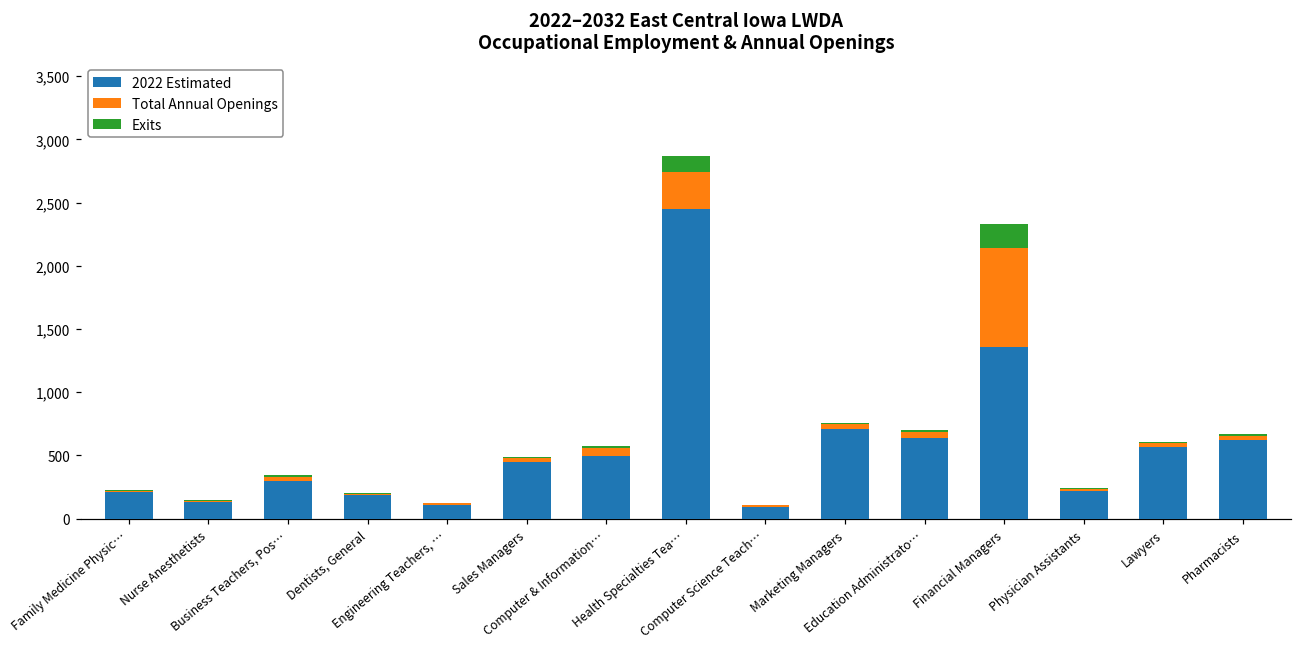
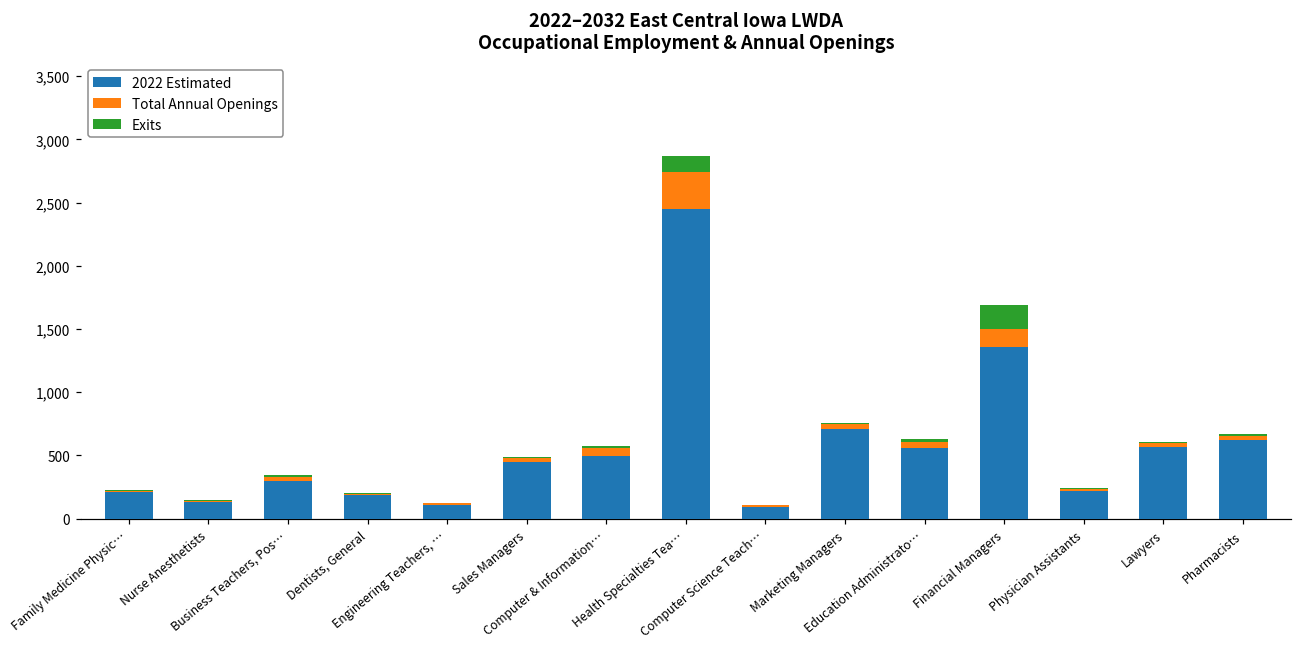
  {
    "2022 Estimated": {
      "Family Medicine Physic…": "210",
      "Nurse Anesthetists": "130",
      "Business Teachers, Pos…": "300",
      "Dentists, General": "190",
      "Engineering Teachers, …": "110",
      "Sales Managers": "450",
      "Computer & Information…": "500",
      "Health Specialties Tea…": "2,450",
      "Computer Science Teach…": "100",
      "Marketing Managers": "710",
-     "Education Administrato…": "640",
+     "Education Administrato…": "560",
      "Financial Managers": "1,360",
      "Physician Assistants": "220",
      "Lawyers": "570",
      "Pharmacists": "630"
    },
    "Total Annual Openings": {
      "Business Teachers, Pos…": "30",
      "Sales Managers": "40",
      "Computer & Information…": "70",
      "Health Specialties Tea…": "290",
      "Marketing Managers": "40",
      "Education Administrato…": "50",
-     "Financial Managers": "780",
+     "Financial Managers": "140",
      "Lawyers": "30",
      "Pharmacists": "30"
    },
    "Exits": {
      "Health Specialties Tea…": "130",
      "Financial Managers": "190"
    }
  }
